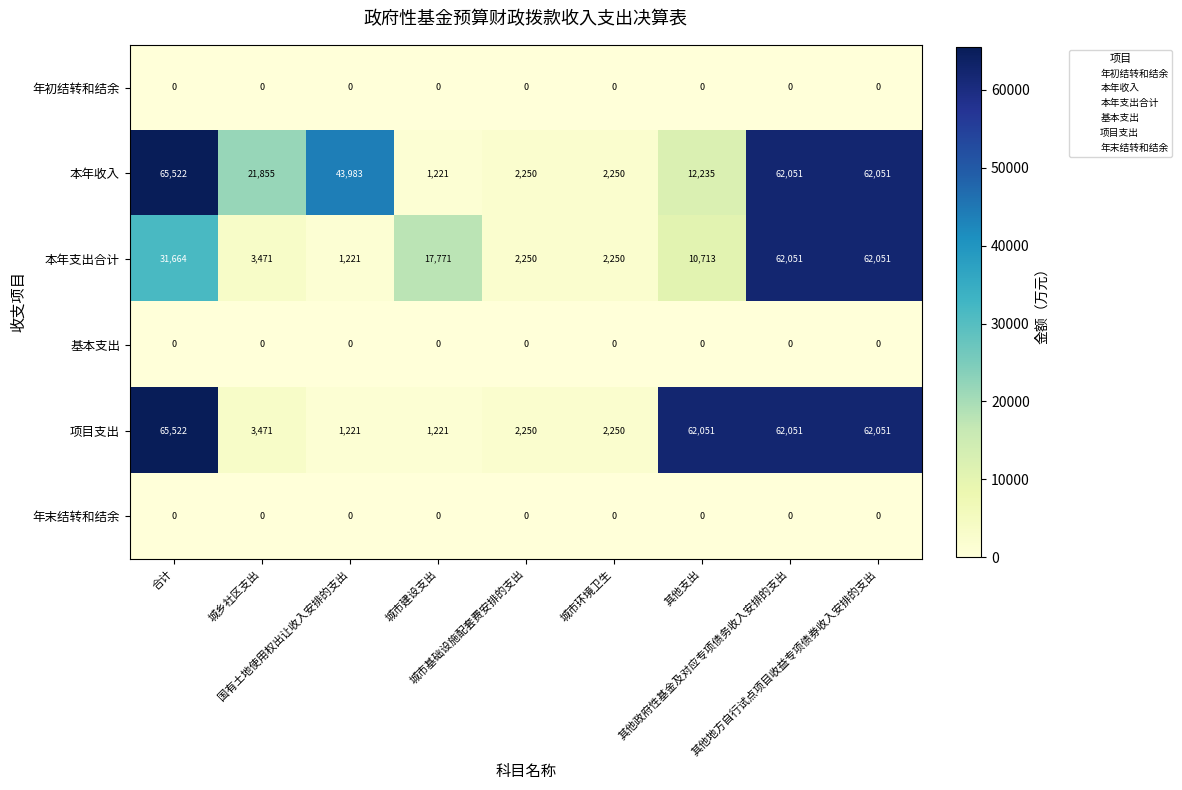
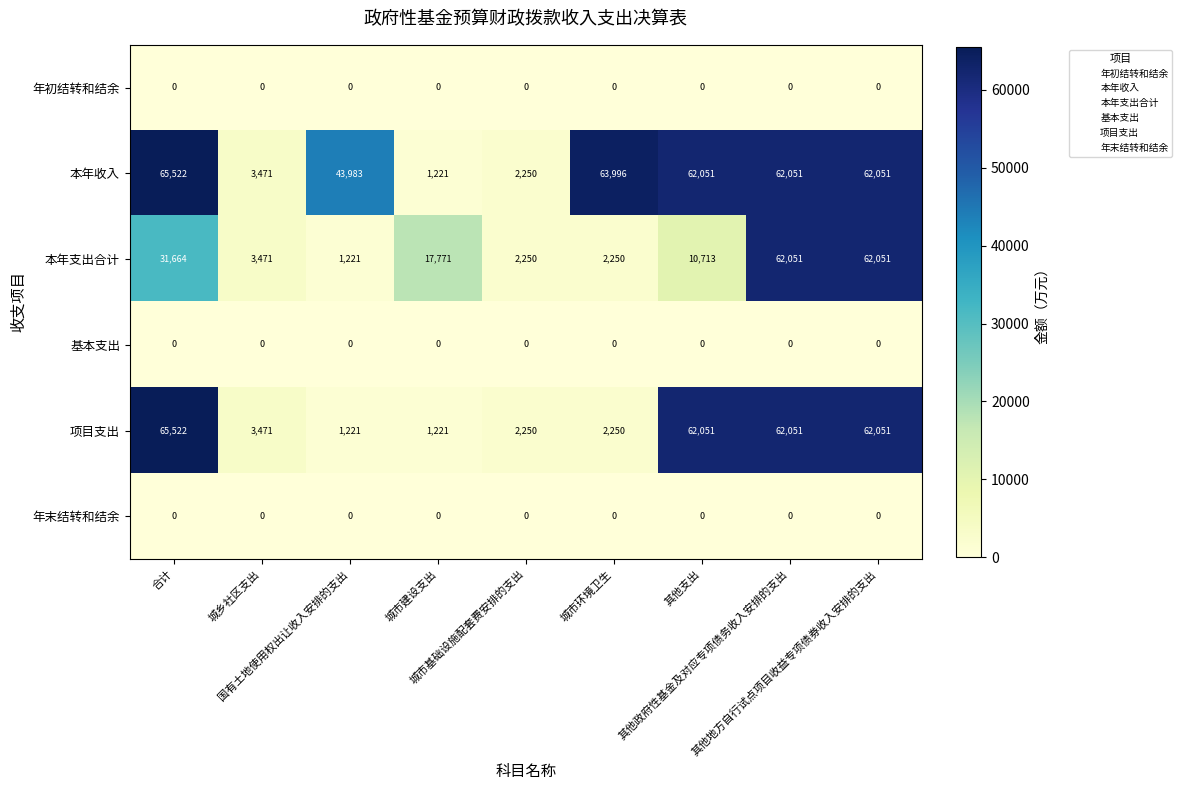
  {
    "年初结转和结余": {
      "合计": "0",
      "城乡社区支出": "0",
      "国有土地使用权出让收入安排的支出": "0",
      "城市建设支出": "0",
      "城市基础设施配套费安排的支出": "0",
      "城市环境卫生": "0",
      "其他支出": "0",
      "其他政府性基金及对应专项债务收入安排的支出": "0",
      "其他地方自行试点项目收益专项债券收入安排的支出": "0"
    },
    "本年收入": {
      "合计": "65,522",
-     "城乡社区支出": "21,855",
+     "城乡社区支出": "3,471",
      "国有土地使用权出让收入安排的支出": "43,983",
      "城市建设支出": "1,221",
      "城市基础设施配套费安排的支出": "2,250",
-     "城市环境卫生": "2,250",
-     "其他支出": "12,235",
+     "城市环境卫生": "63,996",
+     "其他支出": "62,051",
      "其他政府性基金及对应专项债务收入安排的支出": "62,051",
      "其他地方自行试点项目收益专项债券收入安排的支出": "62,051"
    },
    "本年支出合计": {
      "合计": "31,664",
      "城乡社区支出": "3,471",
      "国有土地使用权出让收入安排的支出": "1,221",
      "城市建设支出": "17,771",
      "城市基础设施配套费安排的支出": "2,250",
      "城市环境卫生": "2,250",
      "其他支出": "10,713",
      "其他政府性基金及对应专项债务收入安排的支出": "62,051",
      "其他地方自行试点项目收益专项债券收入安排的支出": "62,051"
    },
    "基本支出": {
      "合计": "0",
      "城乡社区支出": "0",
      "国有土地使用权出让收入安排的支出": "0",
      "城市建设支出": "0",
      "城市基础设施配套费安排的支出": "0",
      "城市环境卫生": "0",
      "其他支出": "0",
      "其他政府性基金及对应专项债务收入安排的支出": "0",
      "其他地方自行试点项目收益专项债券收入安排的支出": "0"
    },
    "项目支出": {
      "合计": "65,522",
      "城乡社区支出": "3,471",
      "国有土地使用权出让收入安排的支出": "1,221",
      "城市建设支出": "1,221",
      "城市基础设施配套费安排的支出": "2,250",
      "城市环境卫生": "2,250",
      "其他支出": "62,051",
      "其他政府性基金及对应专项债务收入安排的支出": "62,051",
      "其他地方自行试点项目收益专项债券收入安排的支出": "62,051"
    },
    "年末结转和结余": {
      "合计": "0",
      "城乡社区支出": "0",
      "国有土地使用权出让收入安排的支出": "0",
      "城市建设支出": "0",
      "城市基础设施配套费安排的支出": "0",
      "城市环境卫生": "0",
      "其他支出": "0",
      "其他政府性基金及对应专项债务收入安排的支出": "0",
      "其他地方自行试点项目收益专项债券收入安排的支出": "0"
    }
  }
